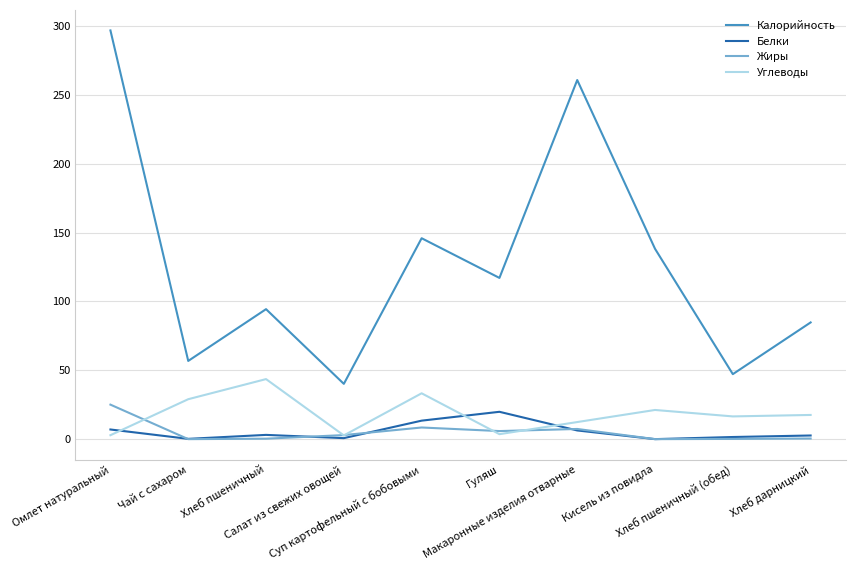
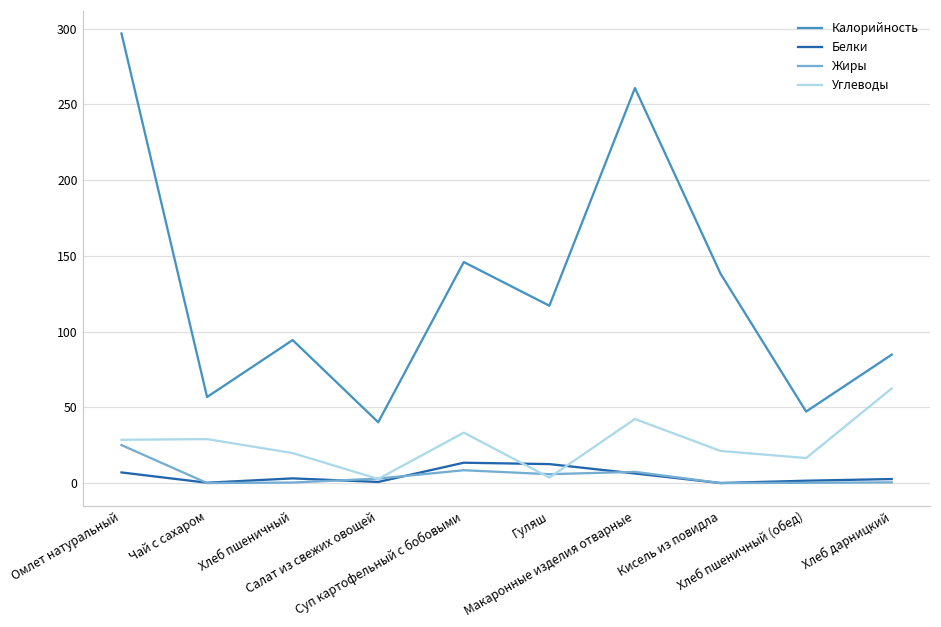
  {
    "Белки": {
      "Омлет натуральный": 7,
      "Хлеб пшеничный": 3,
      "Салат из свежих овощей": 1,
      "Суп картофельный с бобовыми": 13,
-     "Гуляш": 20,
+     "Гуляш": 13,
      "Хлеб дарницкий": 3
    },
    "Углеводы": {
-     "Омлет натуральный": 3,
+     "Омлет натуральный": 29,
      "Чай с сахаром": 29,
-     "Хлеб пшеничный": 44,
+     "Хлеб пшеничный": 20,
      "Суп картофельный с бобовыми": 33,
      "Гуляш": 4,
-     "Макаронные изделия отварные": 12,
+     "Макаронные изделия отварные": 42,
      "Кисель из повидла": 21,
      "Хлеб пшеничный (обед)": 17,
-     "Хлеб дарницкий": 18
+     "Хлеб дарницкий": 62
    }
  }
